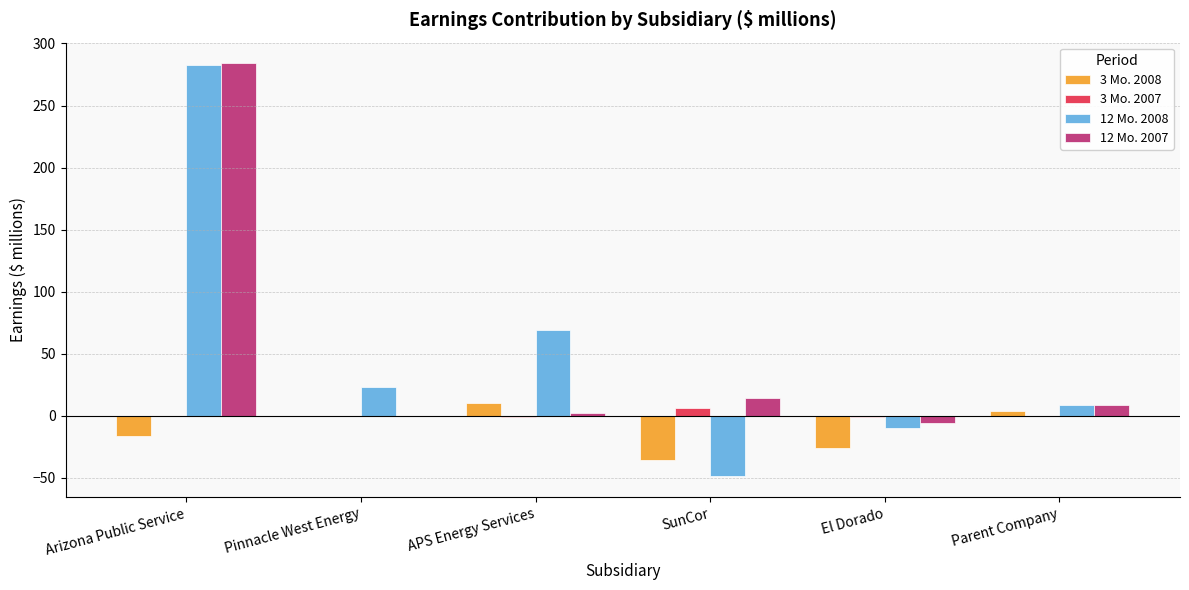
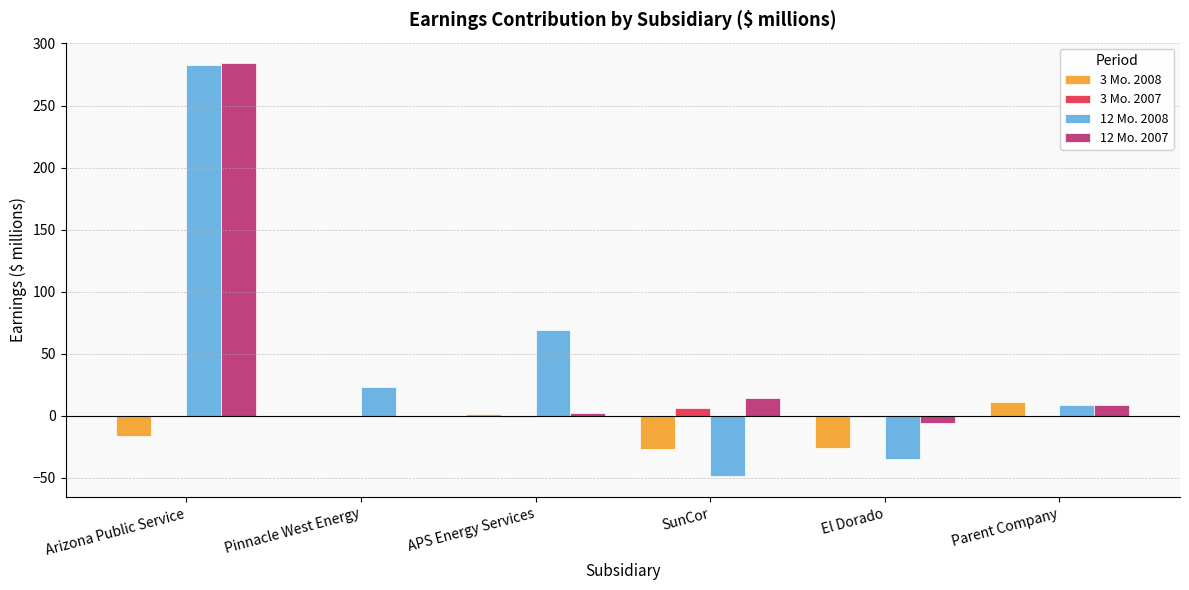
  {
    "3 Mo. 2008": {
      "Arizona Public Service": -16,
      "Pinnacle West Energy": 0,
-     "APS Energy Services": 10,
-     "SunCor": -36,
+     "APS Energy Services": 1,
+     "SunCor": -27,
      "El Dorado": -26,
-     "Parent Company": 4
+     "Parent Company": 11
    },
    "12 Mo. 2008": {
      "Arizona Public Service": 283,
      "Pinnacle West Energy": 23,
      "APS Energy Services": 69,
      "SunCor": -49,
-     "El Dorado": -10,
+     "El Dorado": -35,
      "Parent Company": 9
    }
  }
